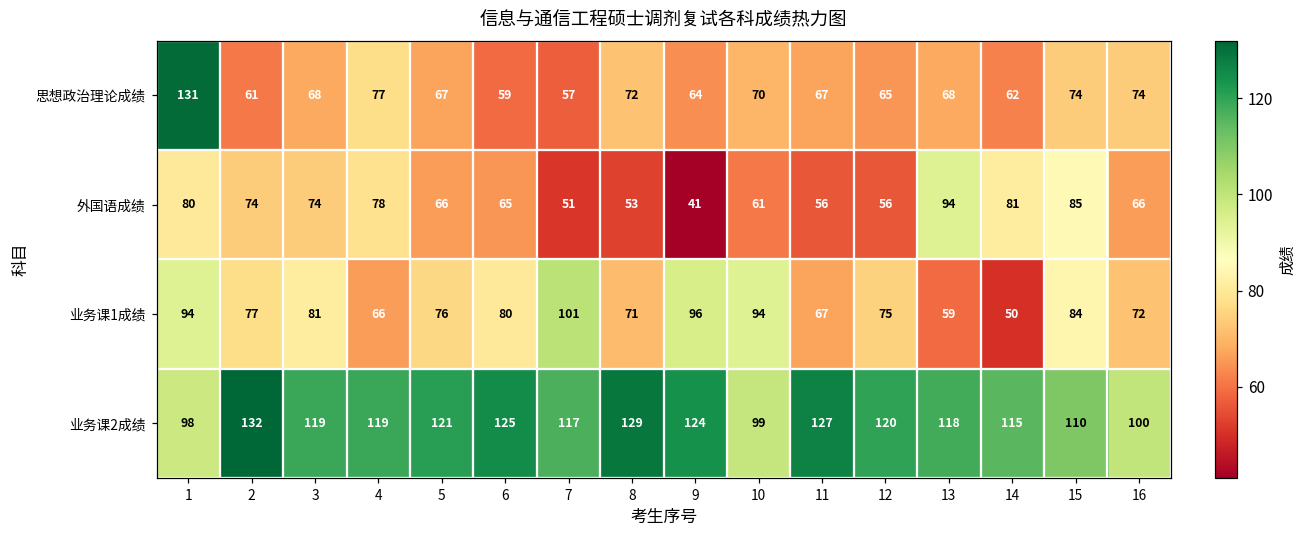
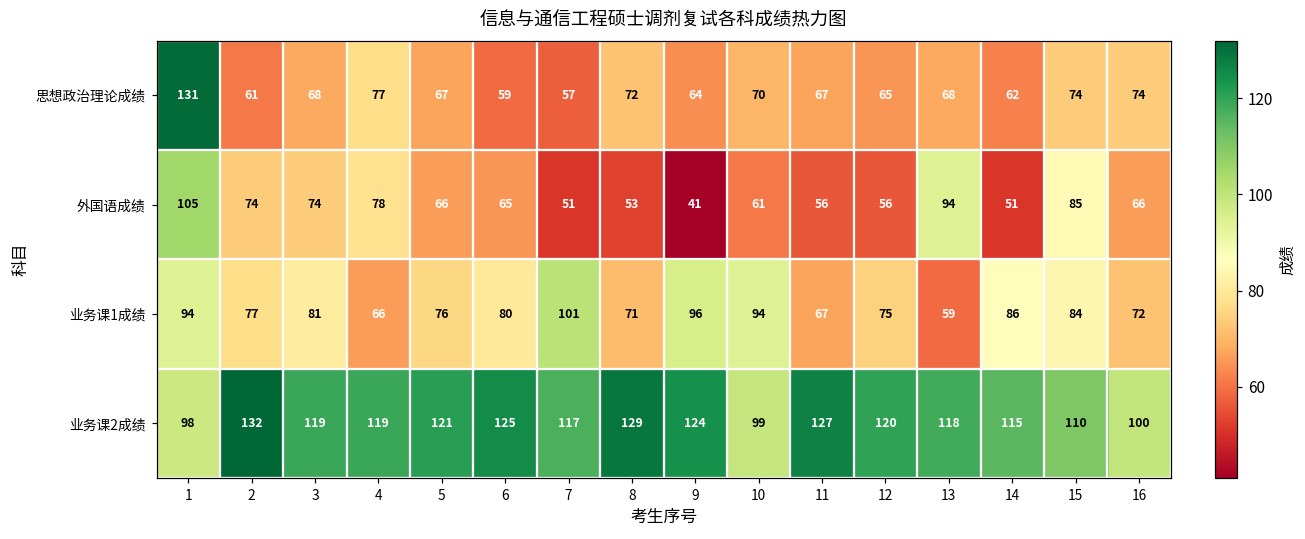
  {
    "思想政治理论成绩": {
      "1": 131,
      "2": 61,
      "3": 68,
      "4": 77,
      "5": 67,
      "6": 59,
      "7": 57,
      "8": 72,
      "9": 64,
      "10": 70,
      "11": 67,
      "12": 65,
      "13": 68,
      "14": 62,
      "15": 74,
      "16": 74
    },
    "外国语成绩": {
-     "1": 80,
+     "1": 105,
      "2": 74,
      "3": 74,
      "4": 78,
      "5": 66,
      "6": 65,
      "7": 51,
      "8": 53,
      "9": 41,
      "10": 61,
      "11": 56,
      "12": 56,
      "13": 94,
-     "14": 81,
+     "14": 51,
      "15": 85,
      "16": 66
    },
    "业务课1成绩": {
      "1": 94,
      "2": 77,
      "3": 81,
      "4": 66,
      "5": 76,
      "6": 80,
      "7": 101,
      "8": 71,
      "9": 96,
      "10": 94,
      "11": 67,
      "12": 75,
      "13": 59,
-     "14": 50,
+     "14": 86,
      "15": 84,
      "16": 72
    },
    "业务课2成绩": {
      "1": 98,
      "2": 132,
      "3": 119,
      "4": 119,
      "5": 121,
      "6": 125,
      "7": 117,
      "8": 129,
      "9": 124,
      "10": 99,
      "11": 127,
      "12": 120,
      "13": 118,
      "14": 115,
      "15": 110,
      "16": 100
    }
  }
